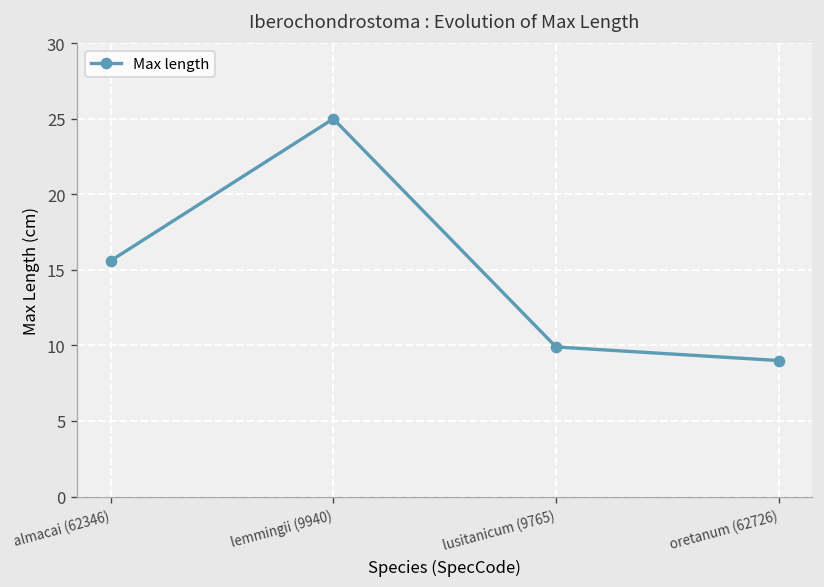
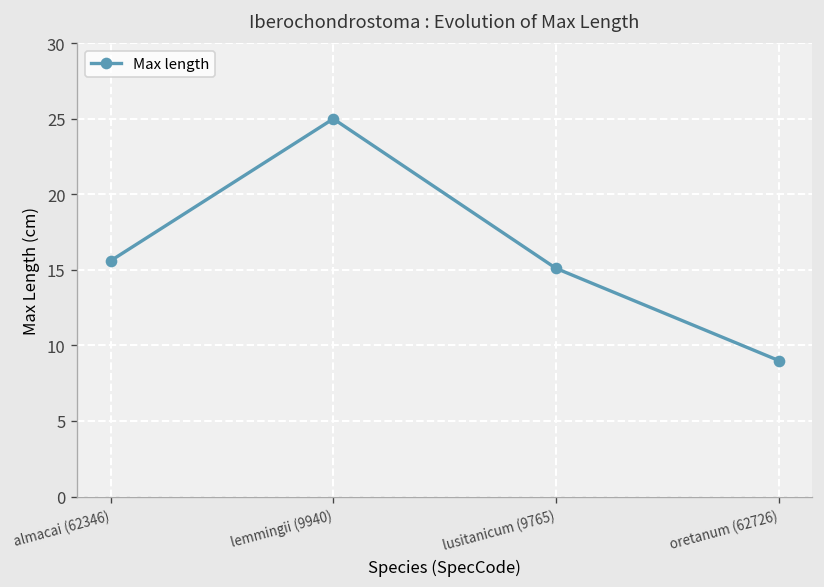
  {
    "almacai (62346)": 15.6,
    "lemmingii (9940)": 25.0,
-   "lusitanicum (9765)": 9.9,
+   "lusitanicum (9765)": 15.1,
    "oretanum (62726)": 9.0
  }
